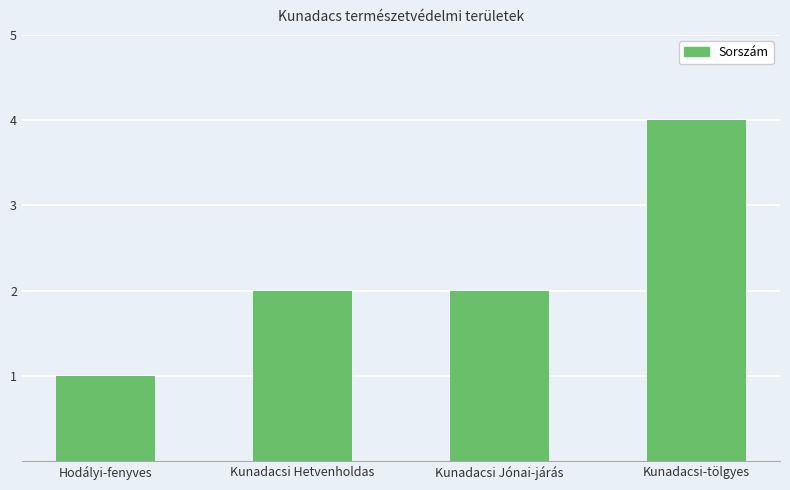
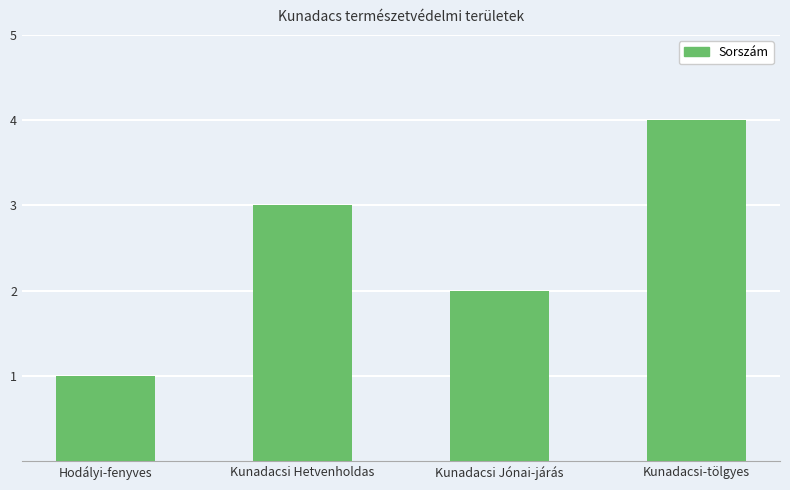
  {
    "Hodályi-fenyves": 1,
-   "Kunadacsi Hetvenholdas": 2,
+   "Kunadacsi Hetvenholdas": 3,
    "Kunadacsi Jónai-járás": 2,
    "Kunadacsi-tölgyes": 4
  }
